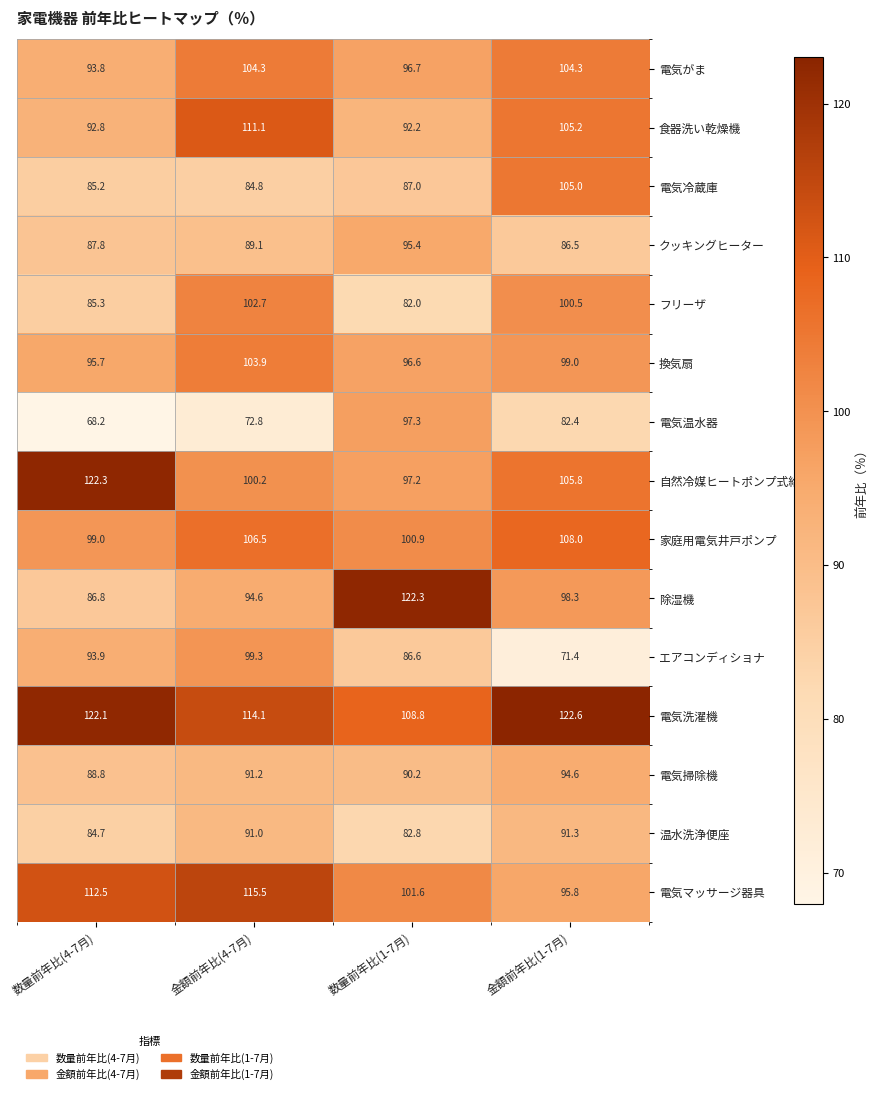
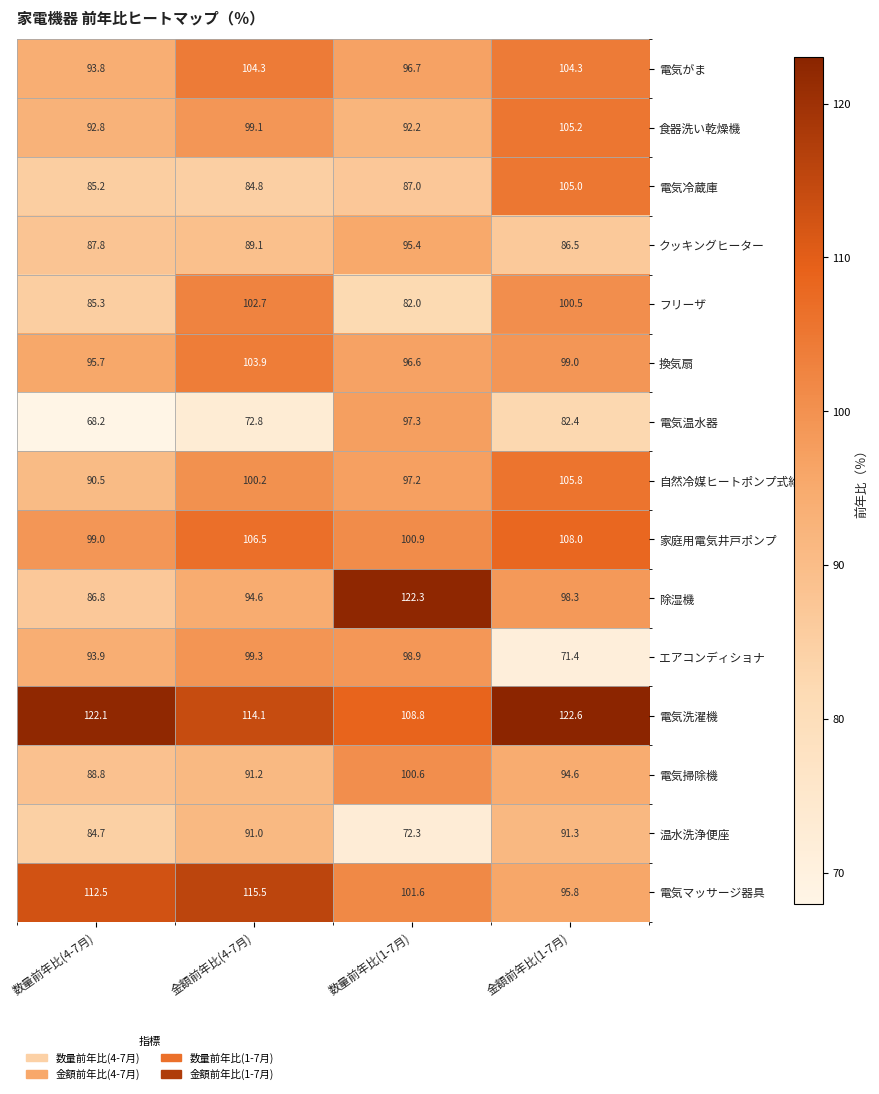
  {
    "電気がま": {
      "数量前年比(4-7月)": 93.8,
      "金額前年比(4-7月)": 104.3,
      "数量前年比(1-7月)": 96.7,
      "金額前年比(1-7月)": 104.3
    },
    "食器洗い乾燥機": {
      "数量前年比(4-7月)": 92.8,
-     "金額前年比(4-7月)": 111.1,
+     "金額前年比(4-7月)": 99.1,
      "数量前年比(1-7月)": 92.2,
      "金額前年比(1-7月)": 105.2
    },
    "電気冷蔵庫": {
      "数量前年比(4-7月)": 85.2,
      "金額前年比(4-7月)": 84.8,
      "数量前年比(1-7月)": 87.0,
      "金額前年比(1-7月)": 105.0
    },
    "クッキングヒーター": {
      "数量前年比(4-7月)": 87.8,
      "金額前年比(4-7月)": 89.1,
      "数量前年比(1-7月)": 95.4,
      "金額前年比(1-7月)": 86.5
    },
    "フリーザ": {
      "数量前年比(4-7月)": 85.3,
      "金額前年比(4-7月)": 102.7,
      "数量前年比(1-7月)": 82.0,
      "金額前年比(1-7月)": 100.5
    },
    "換気扇": {
      "数量前年比(4-7月)": 95.7,
      "金額前年比(4-7月)": 103.9,
      "数量前年比(1-7月)": 96.6,
      "金額前年比(1-7月)": 99.0
    },
    "電気温水器": {
      "数量前年比(4-7月)": 68.2,
      "金額前年比(4-7月)": 72.8,
      "数量前年比(1-7月)": 97.3,
      "金額前年比(1-7月)": 82.4
    },
    "自然冷媒ヒートポンプ式給湯機": {
-     "数量前年比(4-7月)": 122.3,
+     "数量前年比(4-7月)": 90.5,
      "金額前年比(4-7月)": 100.2,
      "数量前年比(1-7月)": 97.2,
      "金額前年比(1-7月)": 105.8
    },
    "家庭用電気井戸ポンプ": {
      "数量前年比(4-7月)": 99.0,
      "金額前年比(4-7月)": 106.5,
      "数量前年比(1-7月)": 100.9,
      "金額前年比(1-7月)": 108.0
    },
    "除湿機": {
      "数量前年比(4-7月)": 86.8,
      "金額前年比(4-7月)": 94.6,
      "数量前年比(1-7月)": 122.3,
      "金額前年比(1-7月)": 98.3
    },
    "エアコンディショナ": {
      "数量前年比(4-7月)": 93.9,
      "金額前年比(4-7月)": 99.3,
-     "数量前年比(1-7月)": 86.6,
+     "数量前年比(1-7月)": 98.9,
      "金額前年比(1-7月)": 71.4
    },
    "電気洗濯機": {
      "数量前年比(4-7月)": 122.1,
      "金額前年比(4-7月)": 114.1,
      "数量前年比(1-7月)": 108.8,
      "金額前年比(1-7月)": 122.6
    },
    "電気掃除機": {
      "数量前年比(4-7月)": 88.8,
      "金額前年比(4-7月)": 91.2,
-     "数量前年比(1-7月)": 90.2,
+     "数量前年比(1-7月)": 100.6,
      "金額前年比(1-7月)": 94.6
    },
    "温水洗浄便座": {
      "数量前年比(4-7月)": 84.7,
      "金額前年比(4-7月)": 91.0,
-     "数量前年比(1-7月)": 82.8,
+     "数量前年比(1-7月)": 72.3,
      "金額前年比(1-7月)": 91.3
    },
    "電気マッサージ器具": {
      "数量前年比(4-7月)": 112.5,
      "金額前年比(4-7月)": 115.5,
      "数量前年比(1-7月)": 101.6,
      "金額前年比(1-7月)": 95.8
    }
  }
